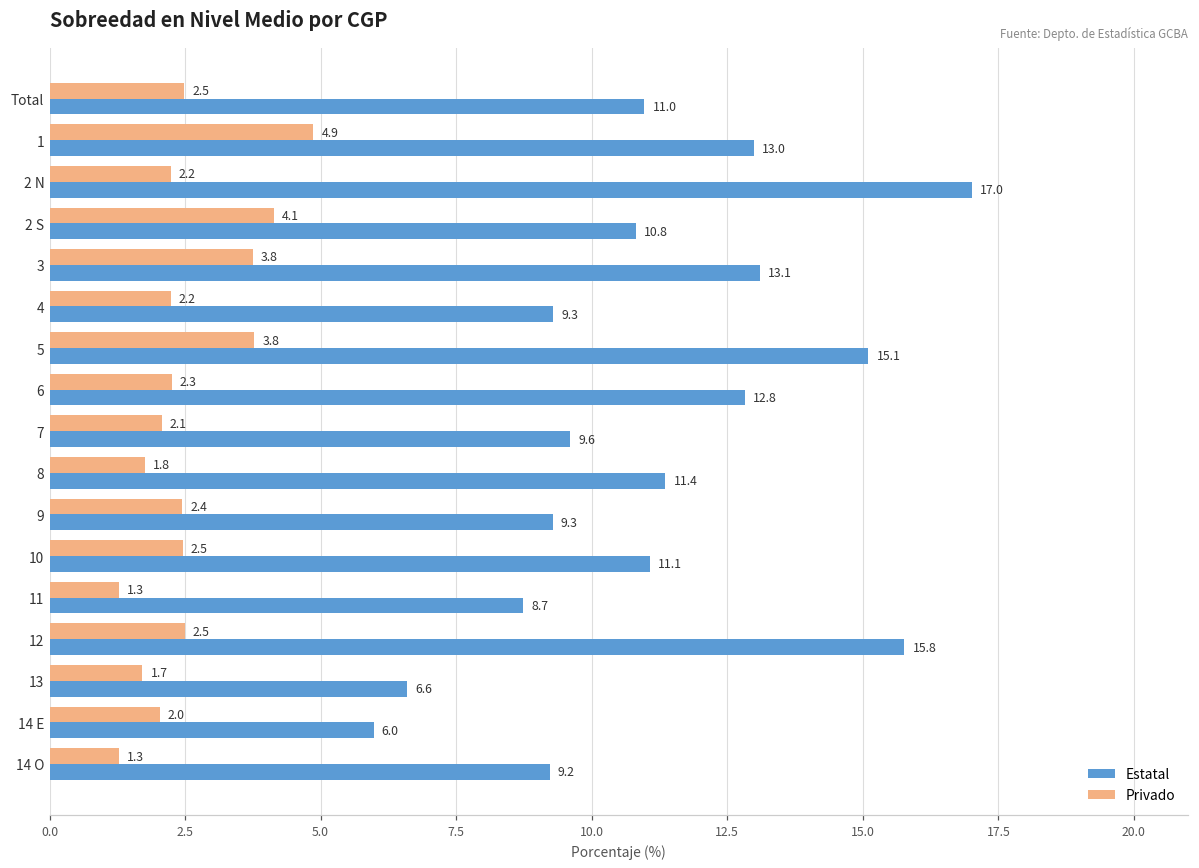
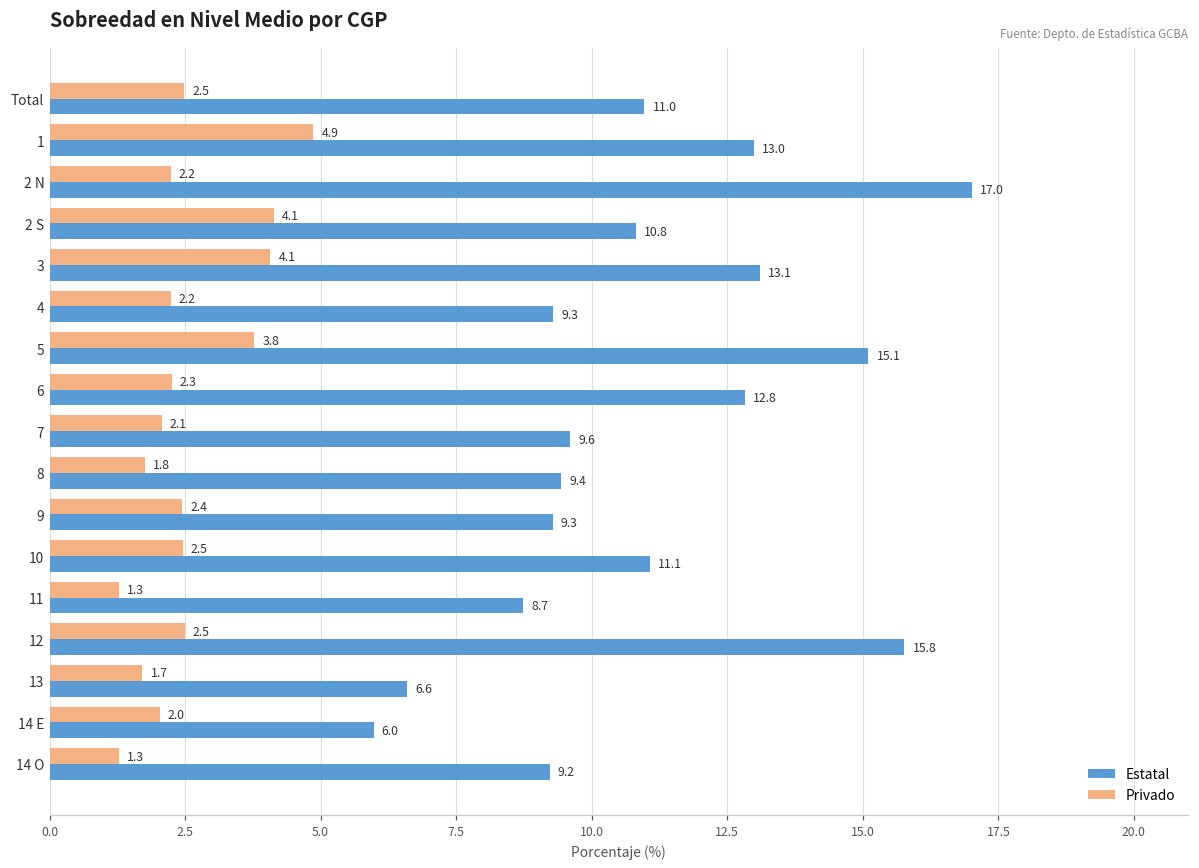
  {
    "Estatal": {
      "Total": 11.0,
      "1": 13.0,
      "2 N": 17.0,
      "2 S": 10.8,
      "3": 13.1,
      "4": 9.3,
      "5": 15.1,
      "6": 12.8,
      "7": 9.6,
-     "8": 11.4,
+     "8": 9.4,
      "9": 9.3,
      "10": 11.1,
      "11": 8.7,
      "12": 15.8,
      "13": 6.6,
      "14 E": 6.0,
      "14 O": 9.2
    },
    "Privado": {
      "Total": 2.5,
      "1": 4.9,
      "2 N": 2.2,
      "2 S": 4.1,
-     "3": 3.8,
+     "3": 4.1,
      "4": 2.2,
      "5": 3.8,
      "6": 2.3,
      "7": 2.1,
      "8": 1.8,
      "9": 2.4,
      "10": 2.5,
      "11": 1.3,
      "12": 2.5,
      "13": 1.7,
      "14 E": 2.0,
      "14 O": 1.3
    }
  }
